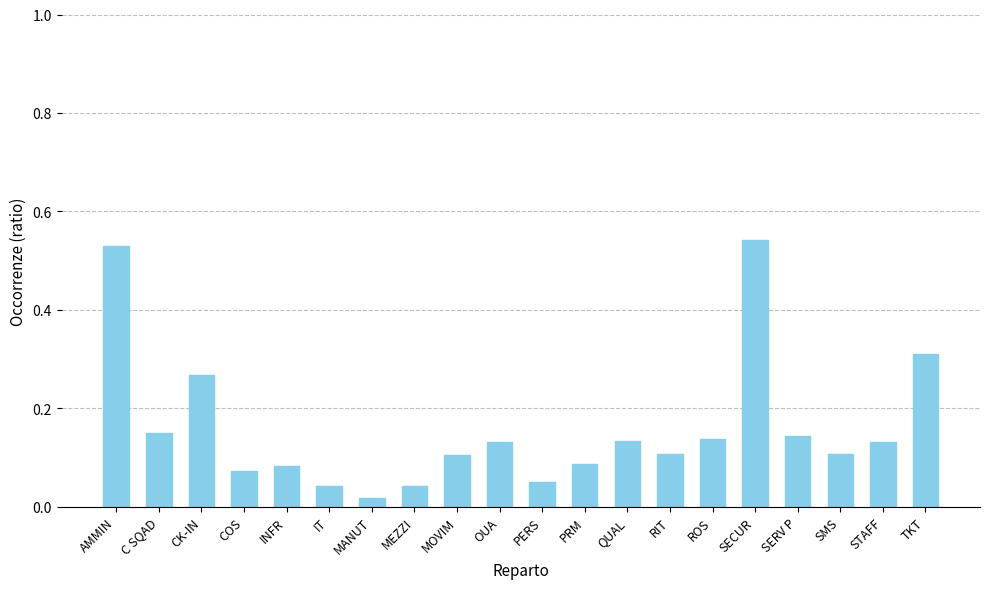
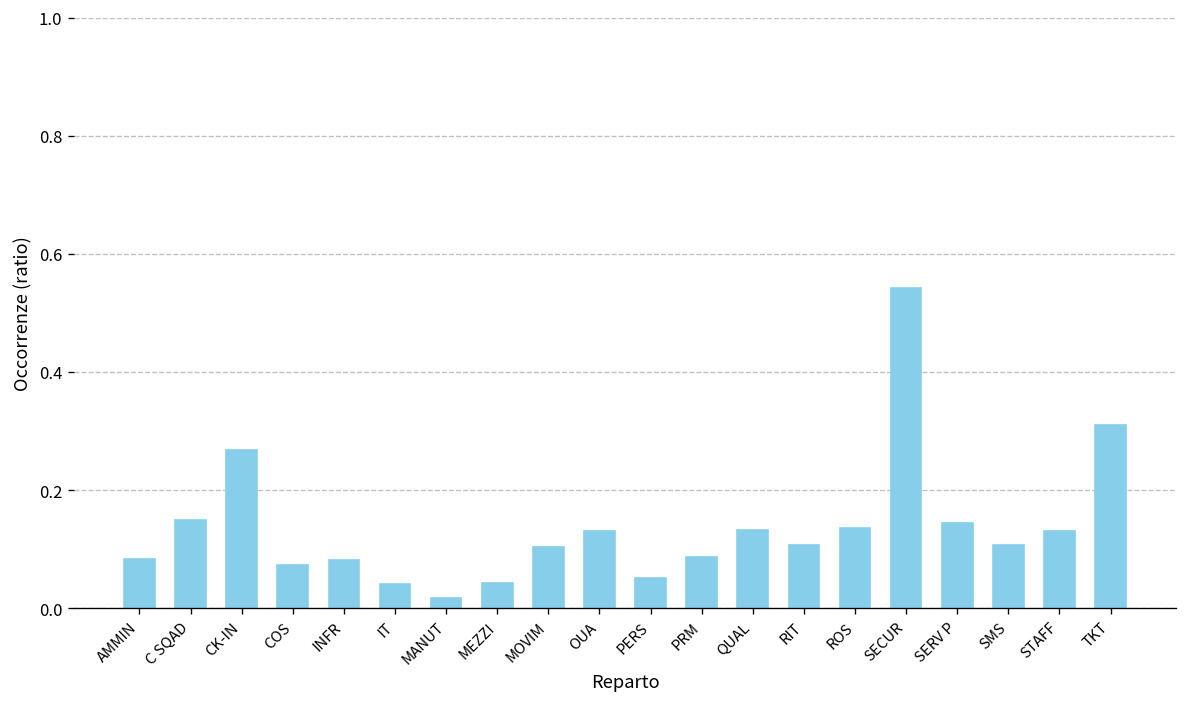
  {
-   "AMMIN": 0.53,
+   "AMMIN": 0.08,
    "C SQAD": 0.15,
    "CK-IN": 0.27,
    "COS": 0.07,
    "INFR": 0.08,
    "IT": 0.04,
    "MANUT": 0.02,
    "MEZZI": 0.04,
    "MOVIM": 0.10,
    "OUA": 0.13,
    "PERS": 0.05,
    "PRM": 0.09,
    "QUAL": 0.13,
    "RIT": 0.11,
    "ROS": 0.14,
    "SECUR": 0.54,
    "SERV P": 0.14,
    "SMS": 0.11,
    "STAFF": 0.13,
    "TKT": 0.31
  }
